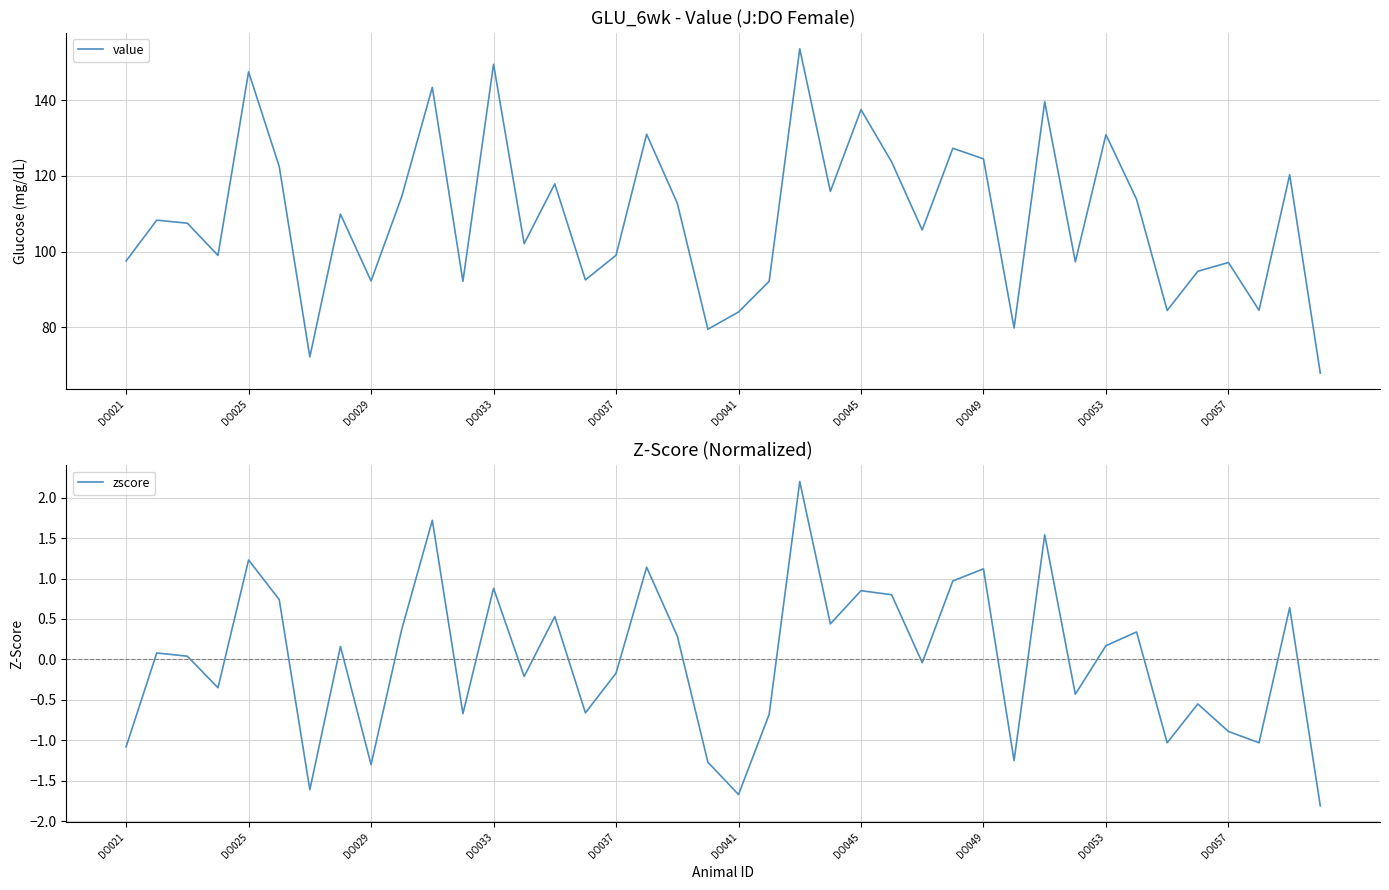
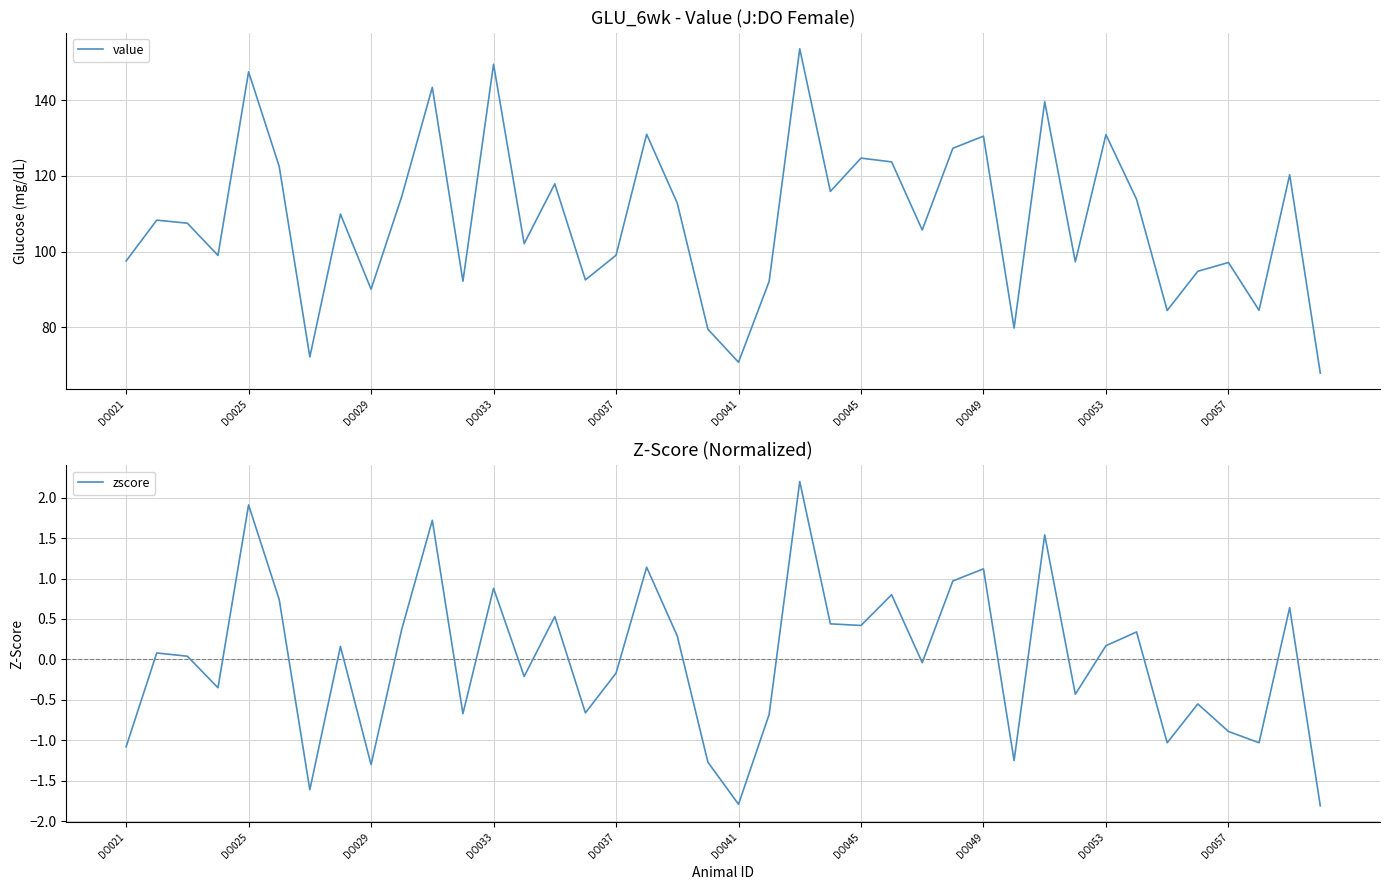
  {
    "GLU_6wk - Value (J:DO Female)": {
      "DO021": 98,
      "DO025": 148,
-     "DO029": 92,
+     "DO029": 90,
      "DO033": 150,
      "DO037": 99,
-     "DO041": 84,
-     "DO045": 138,
-     "DO049": 125,
+     "DO041": 71,
+     "DO045": 125,
+     "DO049": 131,
      "DO053": 131,
      "DO057": 97
    },
    "Z-Score (Normalized)": {
      "DO021": -1.1,
-     "DO025": 1.2,
+     "DO025": 1.9,
      "DO029": -1.3,
      "DO033": 0.9,
      "DO037": -0.2,
-     "DO041": -1.7,
-     "DO045": 0.9,
+     "DO041": -1.8,
+     "DO045": 0.4,
      "DO049": 1.1,
      "DO053": 0.2,
      "DO057": -0.9
    }
  }
